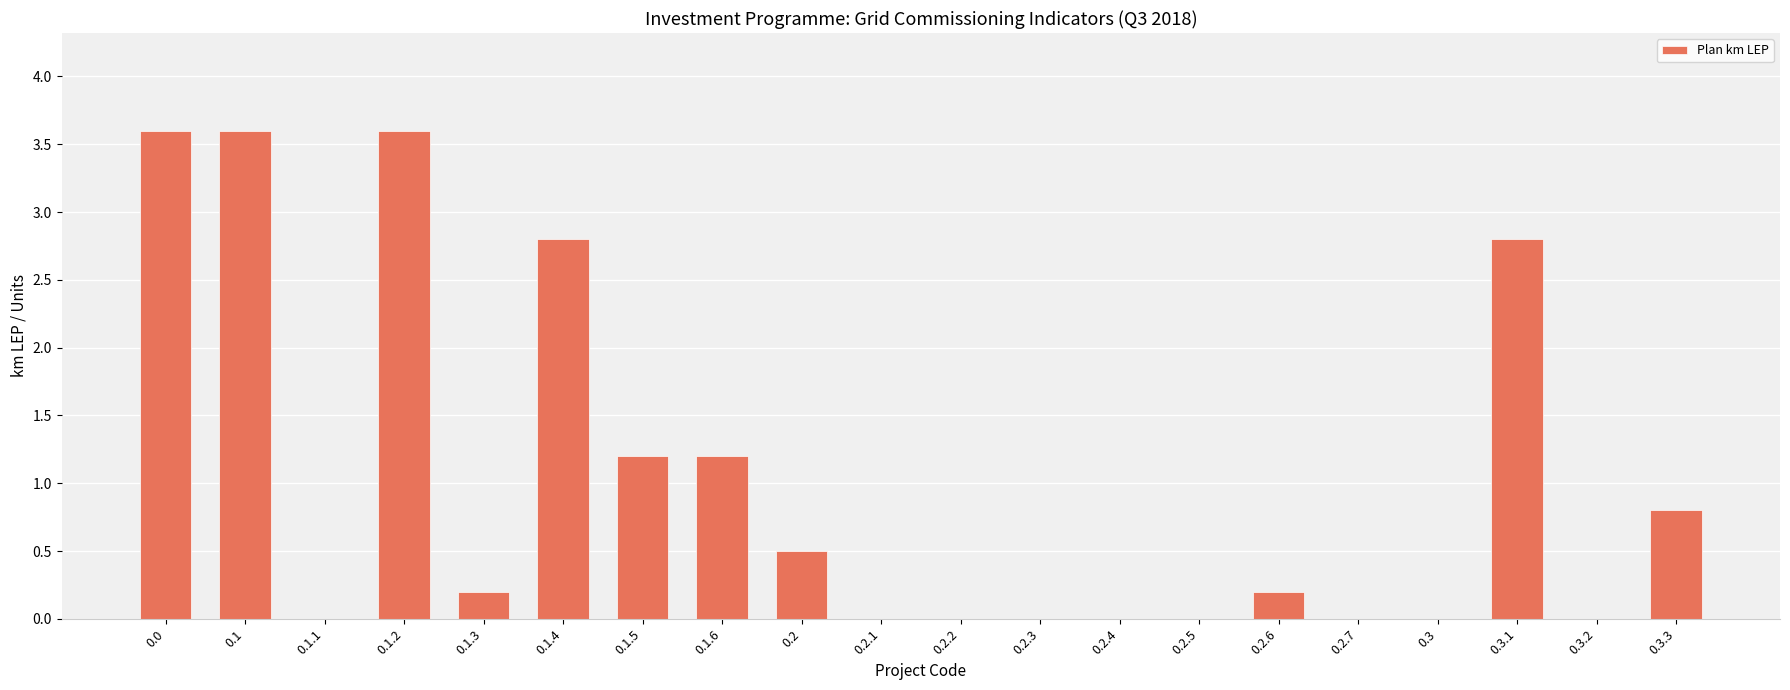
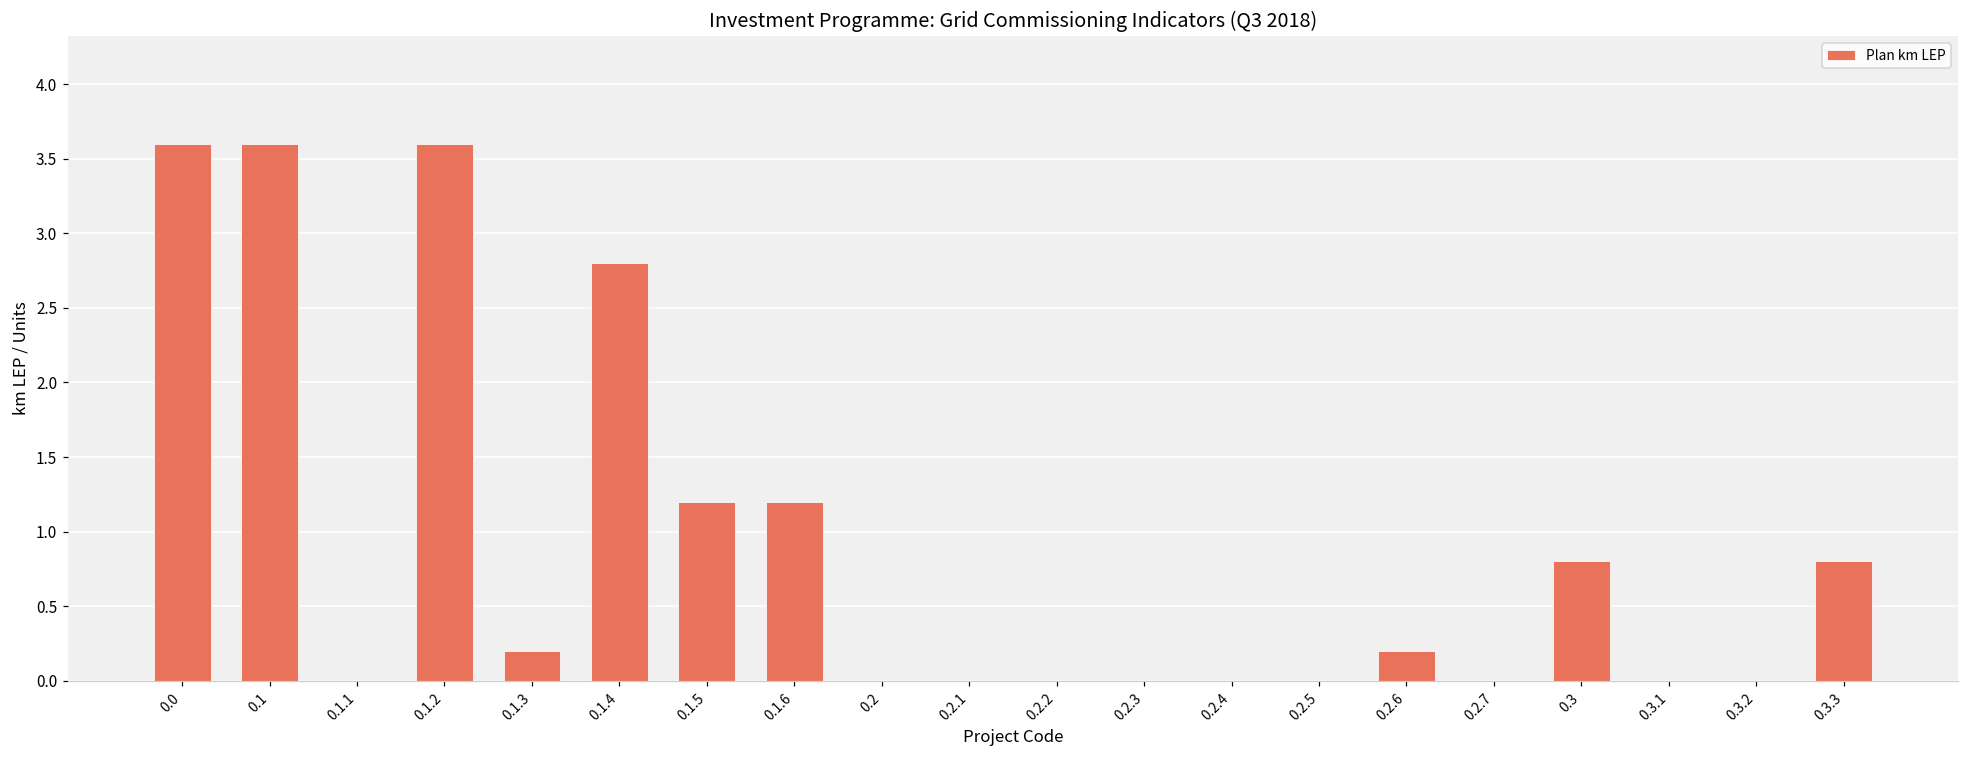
  {
    "0.0": 3.6,
    "0.1": 3.6,
    "0.1.1": 0.0,
    "0.1.2": 3.6,
    "0.1.3": 0.2,
    "0.1.4": 2.8,
    "0.1.5": 1.2,
    "0.1.6": 1.2,
-   "0.2": 0.5,
+   "0.2": 0.0,
    "0.2.1": 0.0,
    "0.2.2": 0.0,
    "0.2.3": 0.0,
    "0.2.4": 0.0,
    "0.2.5": 0.0,
    "0.2.6": 0.2,
    "0.2.7": 0.0,
-   "0.3": 0.0,
-   "0.3.1": 2.8,
+   "0.3": 0.8,
+   "0.3.1": 0.0,
    "0.3.2": 0.0,
    "0.3.3": 0.8
  }
